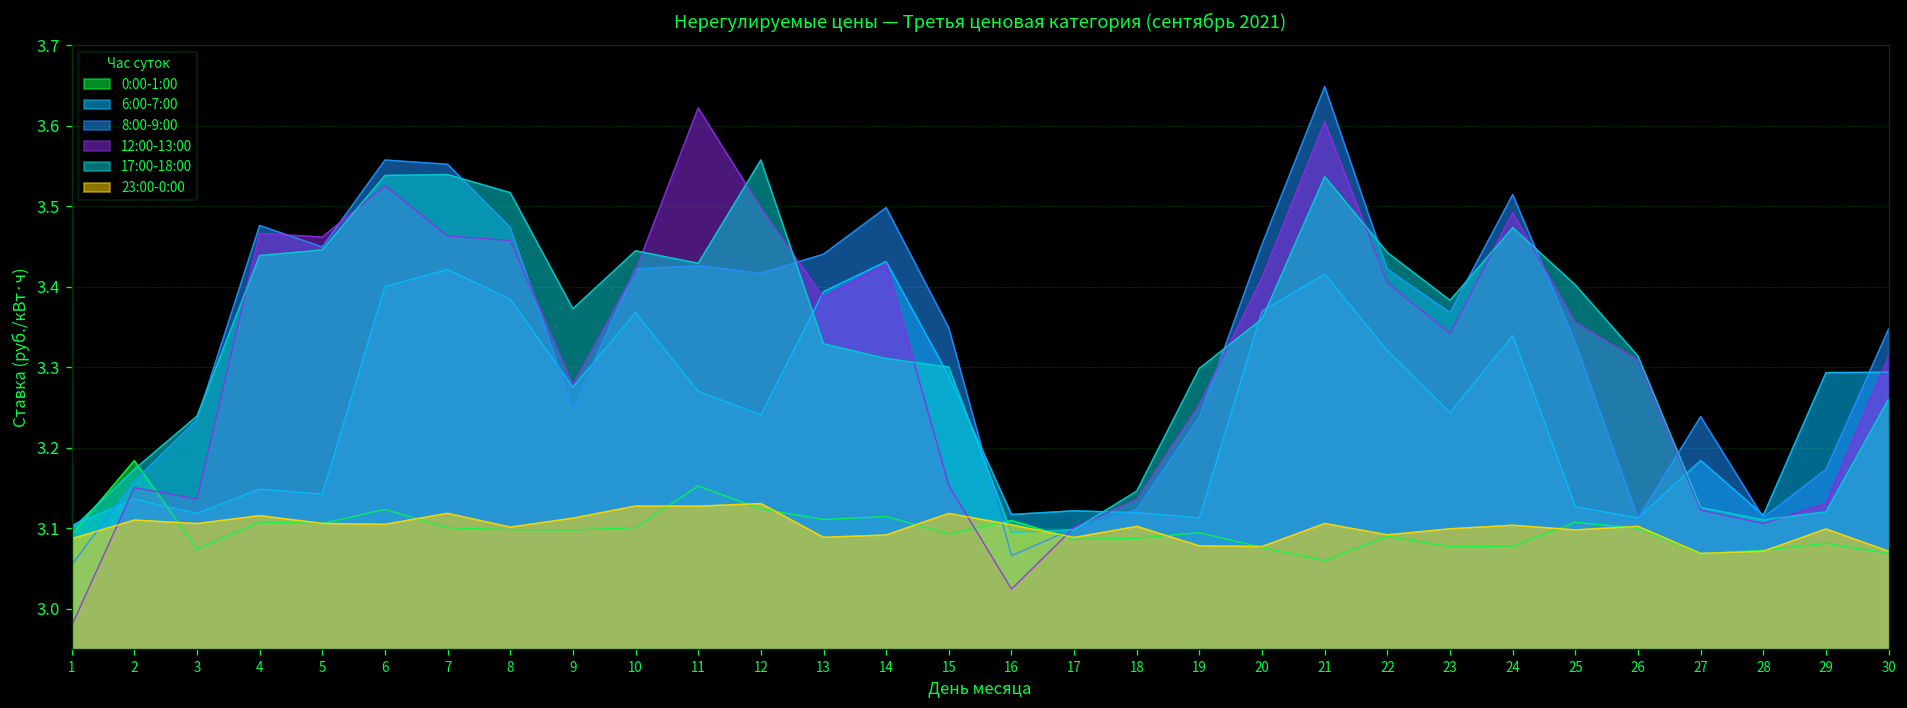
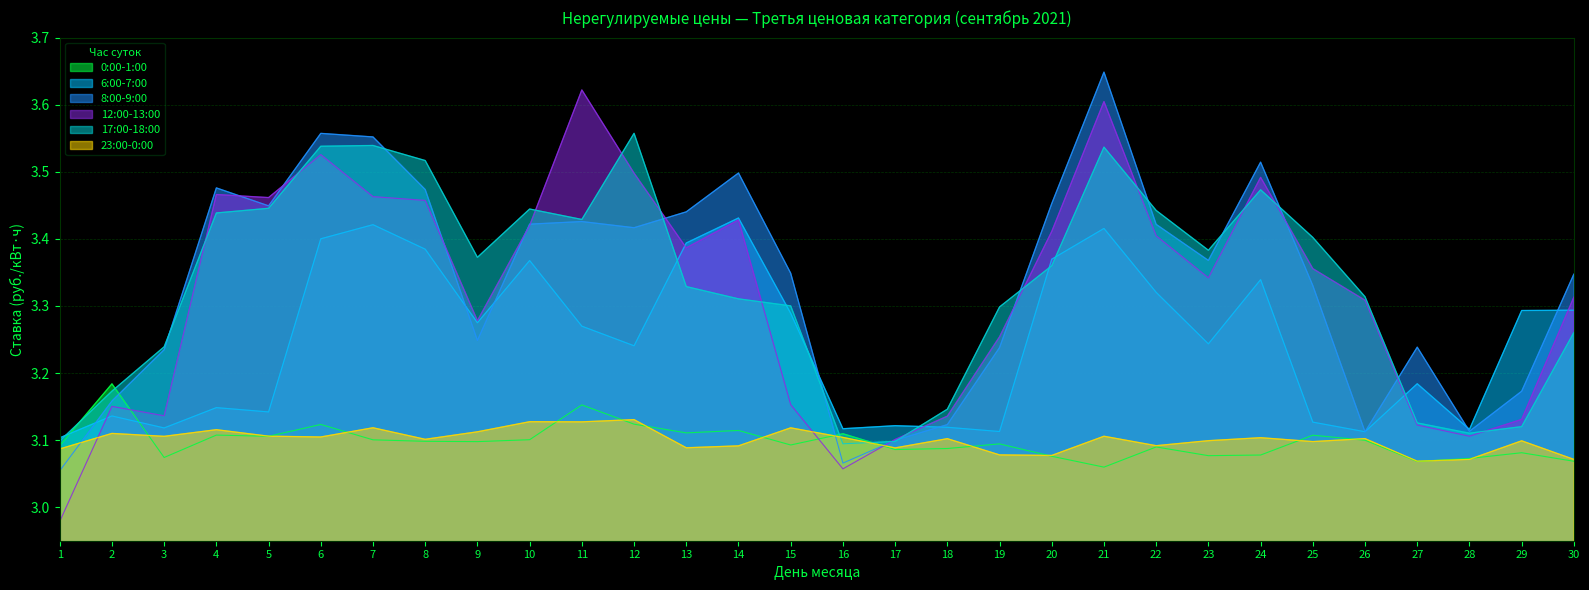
  {
    "0:00-1:00": {
      "1": 3.09,
      "2": 3.18,
      "3": 3.07,
      "4": 3.11,
      "6": 3.12,
      "7": 3.10,
      "9": 3.10,
      "10": 3.10,
      "11": 3.15,
      "12": 3.12,
      "13": 3.11,
      "14": 3.11,
      "15": 3.09,
      "16": 3.11,
      "18": 3.09,
      "19": 3.09,
      "21": 3.06,
      "23": 3.08,
      "24": 3.08,
      "25": 3.11,
      "29": 3.08
    },
    "12:00-13:00": {
      "1": 2.98,
      "2": 3.15,
      "3": 3.14,
      "4": 3.47,
      "5": 3.46,
      "6": 3.53,
      "7": 3.46,
      "8": 3.46,
      "11": 3.62,
      "12": 3.50,
      "13": 3.39,
      "15": 3.15,
-     "16": 3.02,
+     "16": 3.06,
      "18": 3.14,
      "19": 3.25,
      "20": 3.41,
      "21": 3.60,
      "22": 3.40,
      "23": 3.34,
      "24": 3.49,
      "25": 3.36,
      "26": 3.31,
      "28": 3.11,
      "29": 3.13,
      "30": 3.31
    },
    "23:00-0:00": {
      "1": 3.09,
      "2": 3.11,
      "3": 3.11,
      "4": 3.12,
      "6": 3.10,
      "7": 3.12,
      "9": 3.11,
      "10": 3.13,
      "11": 3.13,
      "12": 3.13,
      "13": 3.09,
      "14": 3.09,
      "15": 3.12,
      "16": 3.10,
      "18": 3.10,
      "19": 3.08,
      "21": 3.11,
      "23": 3.10,
      "24": 3.10,
      "25": 3.10,
      "29": 3.10
    }
  }
